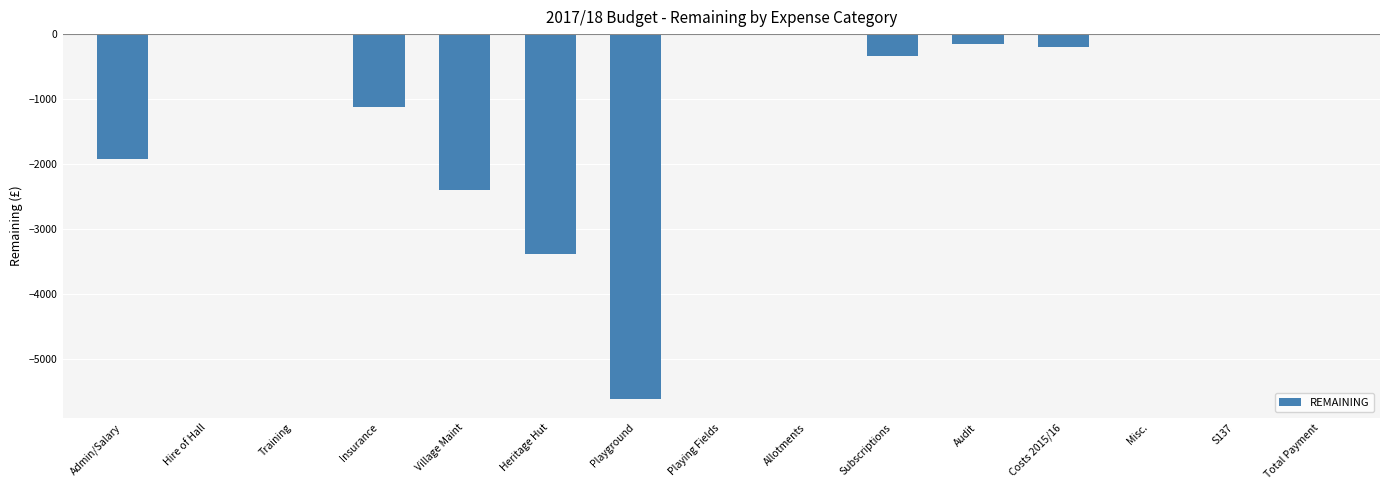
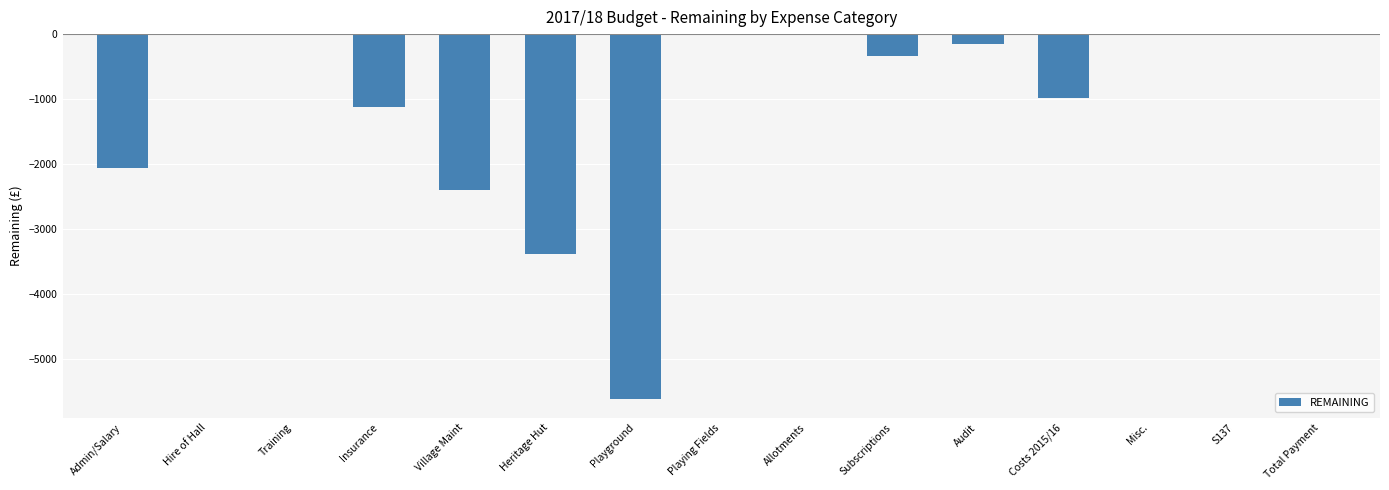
  {
-   "Admin/Salary": -1900,
+   "Admin/Salary": -2100,
    "Hire of Hall": 0,
    "Training": 0,
    "Insurance": -1100,
    "Village Maint": -2400,
    "Heritage Hut": -3400,
    "Playground": -5600,
    "Playing Fields": 0,
    "Allotments": 0,
    "Subscriptions": -300,
    "Audit": -200,
-   "Costs 2015/16": -200,
+   "Costs 2015/16": -1000,
    "Misc.": 0,
    "S137": 0,
    "Total Payment": 0
  }
